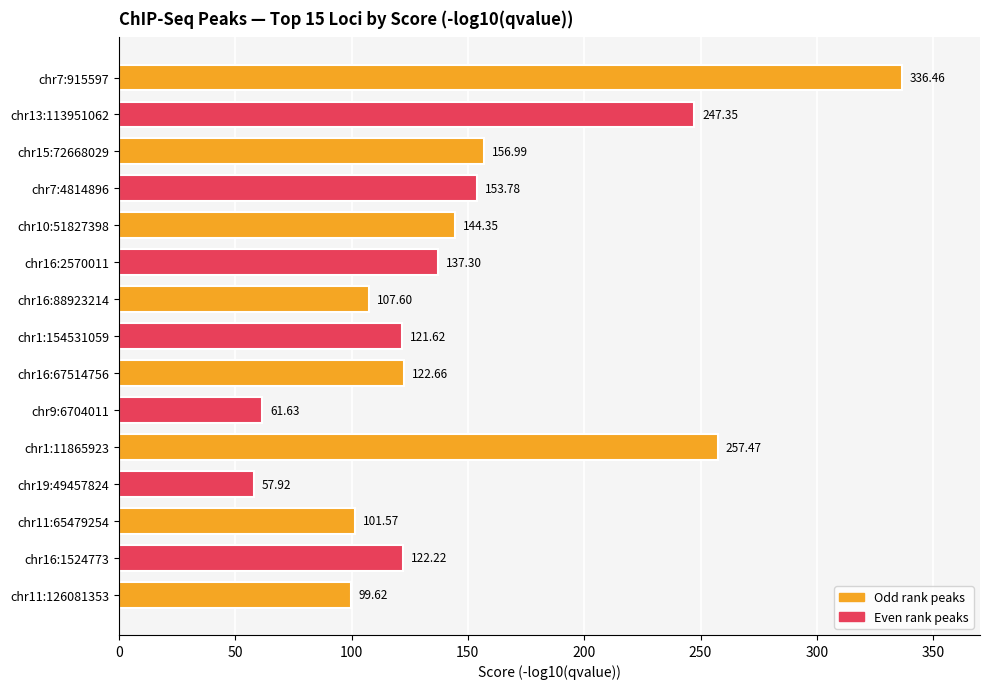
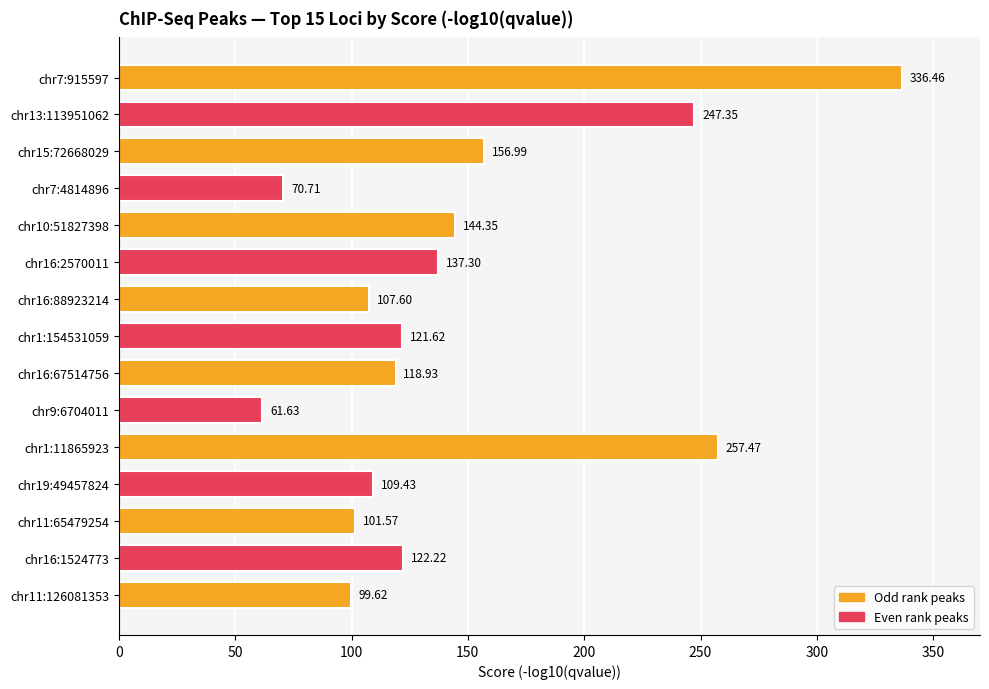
  {
    "chr7:915597": 336.46,
    "chr13:113951062": 247.35,
    "chr15:72668029": 156.99,
-   "chr7:4814896": 153.78,
+   "chr7:4814896": 70.71,
    "chr10:51827398": 144.35,
    "chr16:2570011": 137.30,
    "chr16:88923214": 107.60,
    "chr1:154531059": 121.62,
-   "chr16:67514756": 122.66,
+   "chr16:67514756": 118.93,
    "chr9:6704011": 61.63,
    "chr1:11865923": 257.47,
-   "chr19:49457824": 57.92,
+   "chr19:49457824": 109.43,
    "chr11:65479254": 101.57,
    "chr16:1524773": 122.22,
    "chr11:126081353": 99.62
  }
